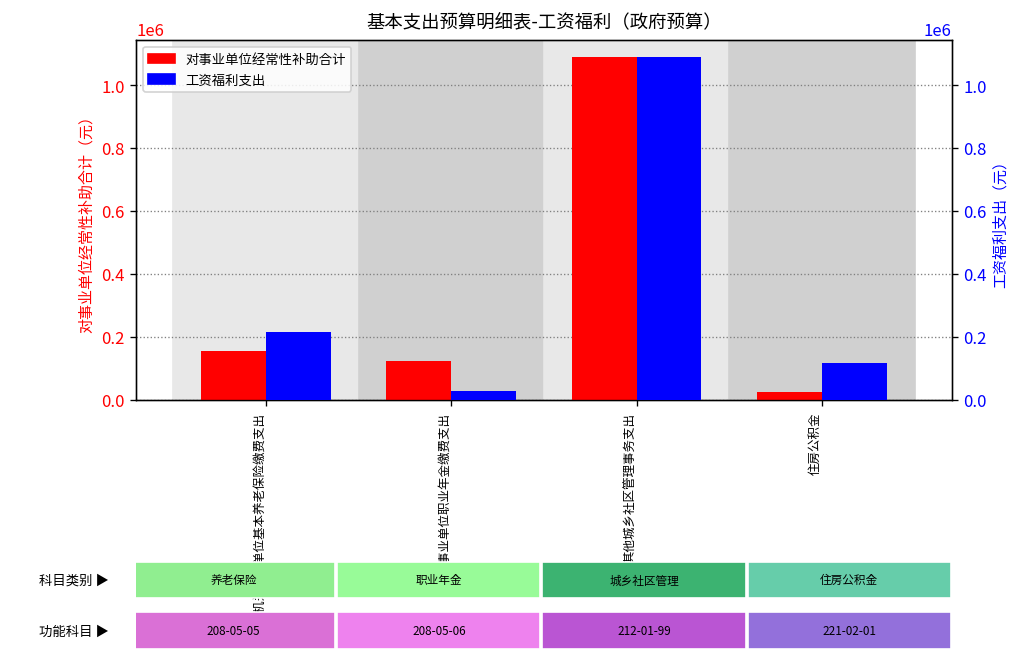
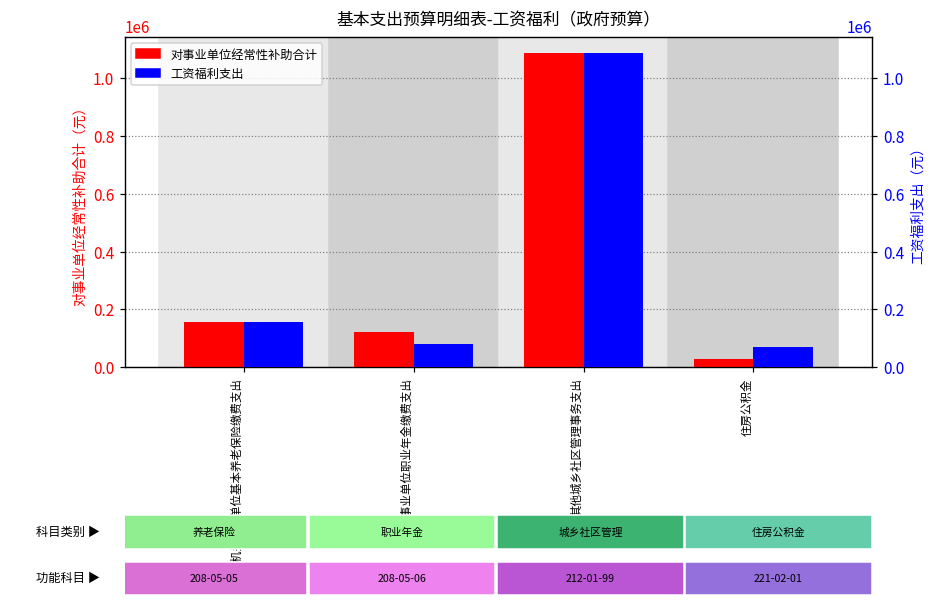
  {
    "对事业单位经常性补助合计": {
      "机关事业单位基本养老保险缴费支出": 160000,
      "机关事业单位职业年金缴费支出": 120000,
      "其他城乡社区管理事务支出": 1090000,
      "住房公积金": 30000
    },
    "工资福利支出": {
-     "机关事业单位基本养老保险缴费支出": 210000,
-     "机关事业单位职业年金缴费支出": 30000,
+     "机关事业单位基本养老保险缴费支出": 160000,
+     "机关事业单位职业年金缴费支出": 80000,
      "其他城乡社区管理事务支出": 1090000,
-     "住房公积金": 120000
+     "住房公积金": 70000
    }
  }
